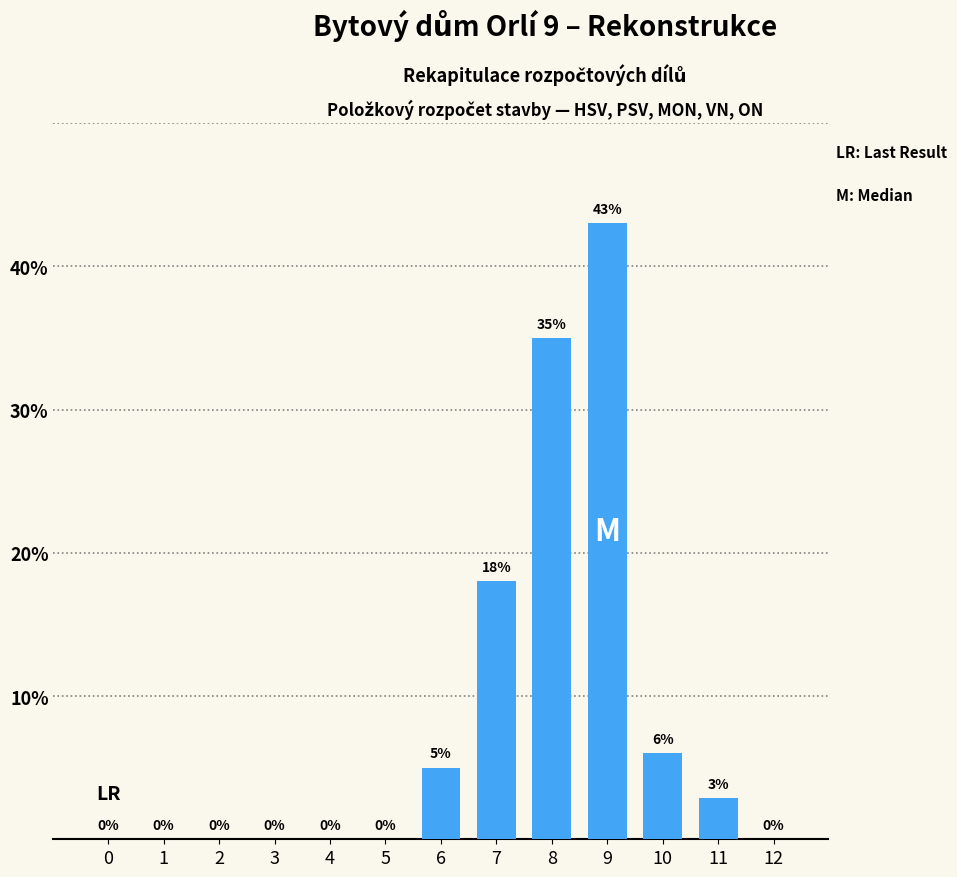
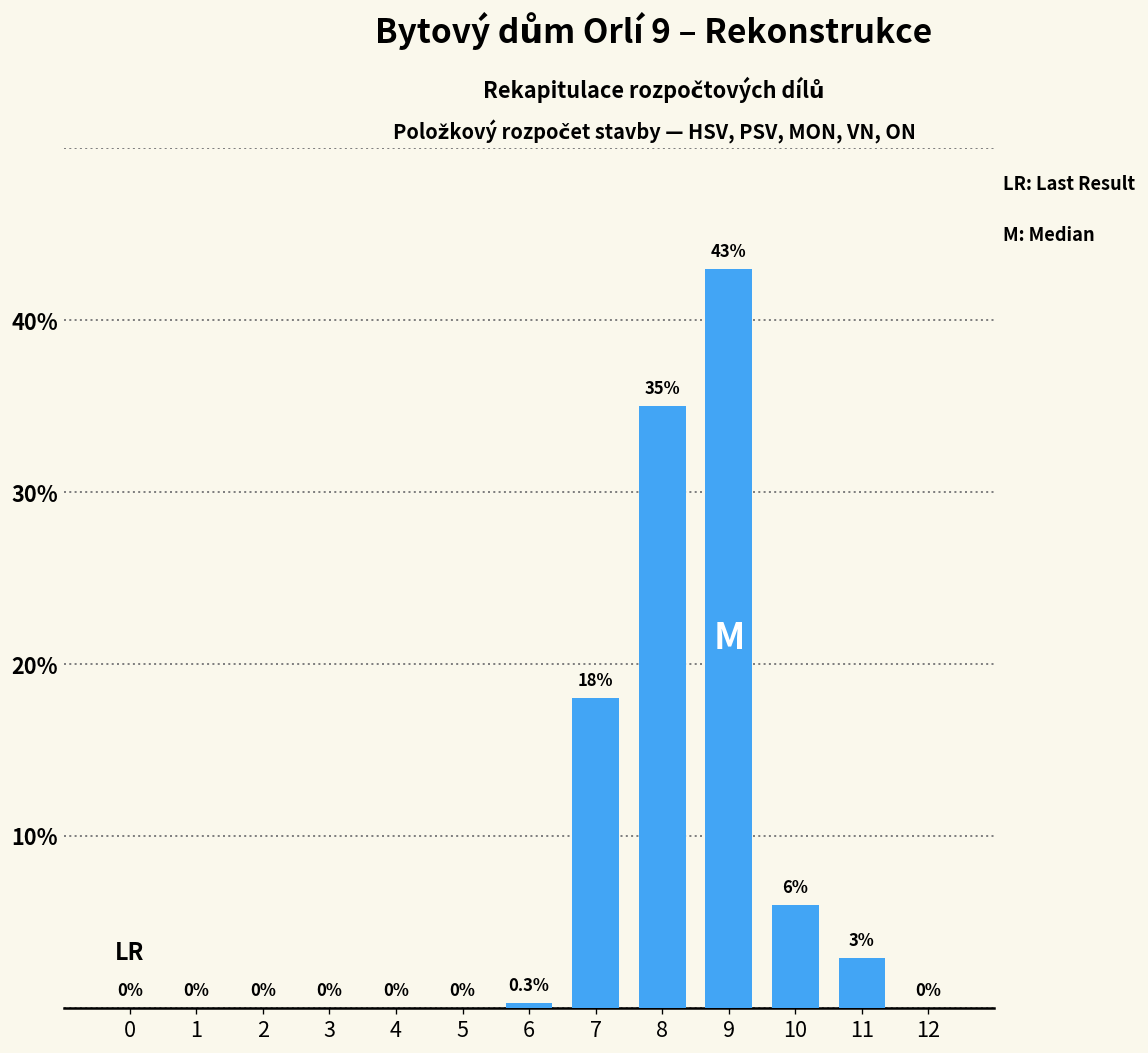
  {
    "0": "0%",
    "1": "0%",
    "2": "0%",
    "3": "0%",
    "4": "0%",
    "5": "0%",
-   "6": "5%",
+   "6": "0.3%",
    "7": "18%",
    "8": "35%",
    "9": "43%",
    "10": "6%",
    "11": "3%",
    "12": "0%"
  }
